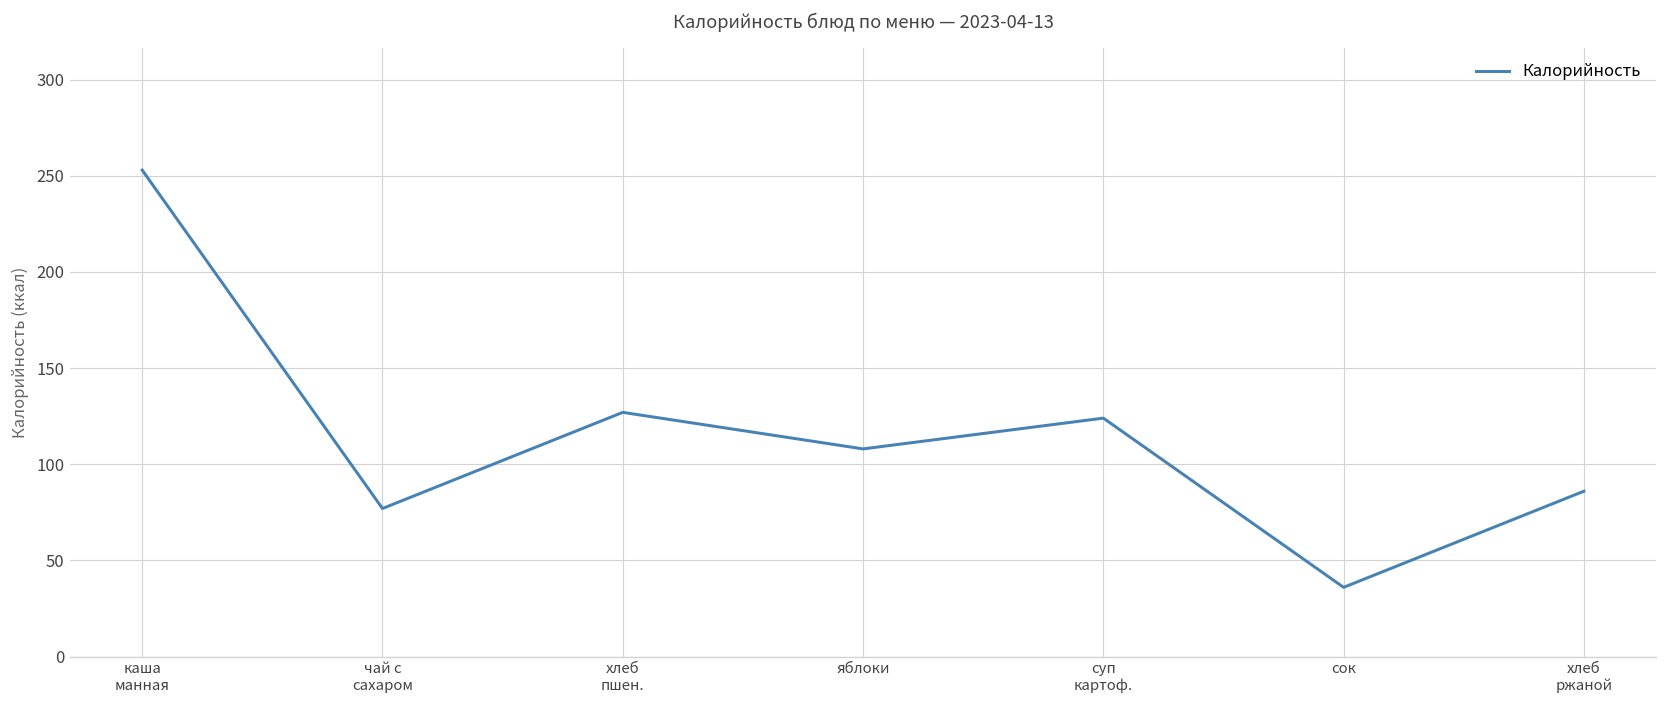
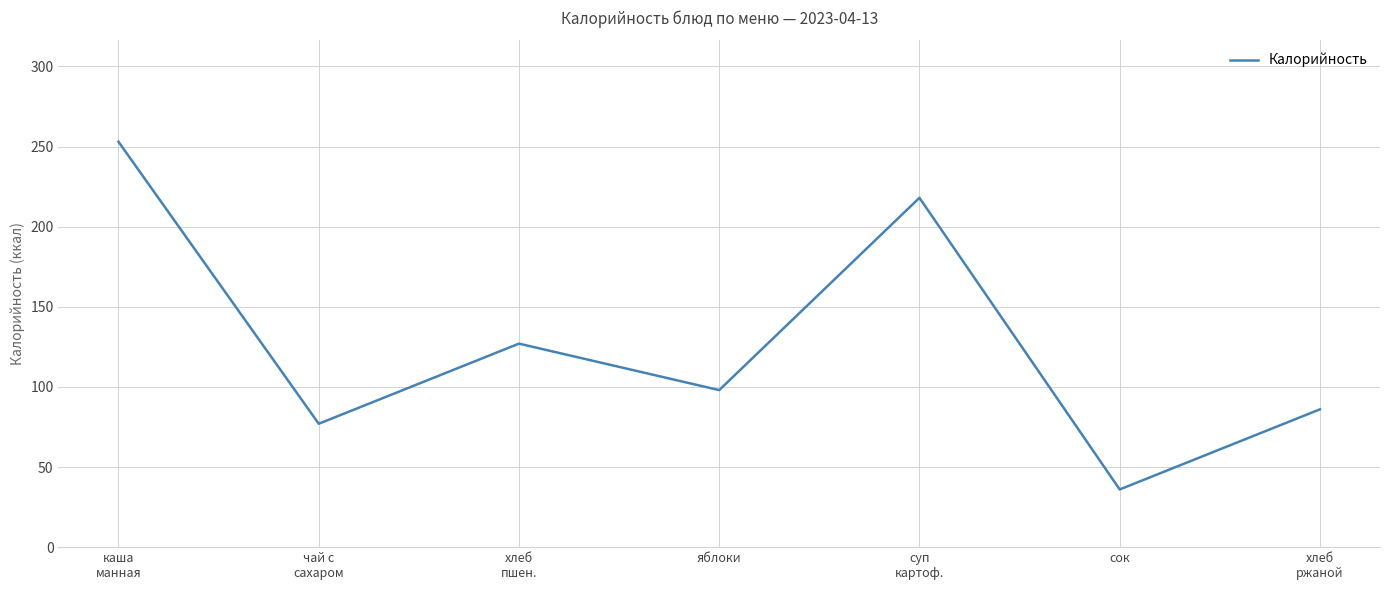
  {
    "каша манная": 253,
    "чай с сахаром": 77,
    "хлеб пшен.": 127,
-   "яблоки": 108,
-   "суп картоф.": 124,
+   "яблоки": 98,
+   "суп картоф.": 218,
    "сок": 36,
    "хлеб ржаной": 86
  }
